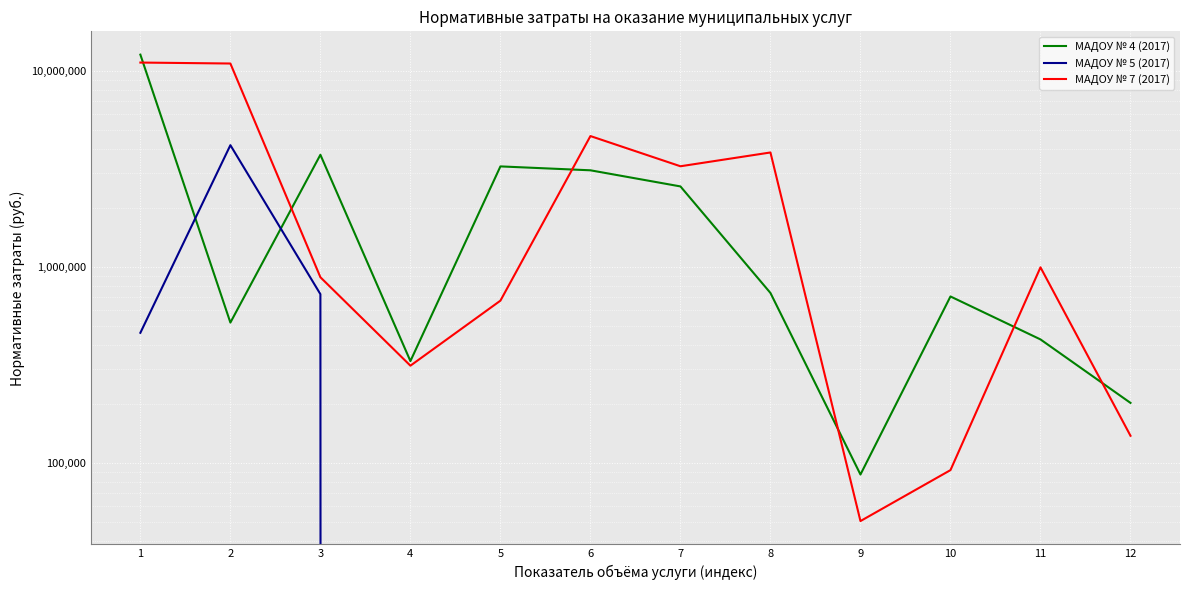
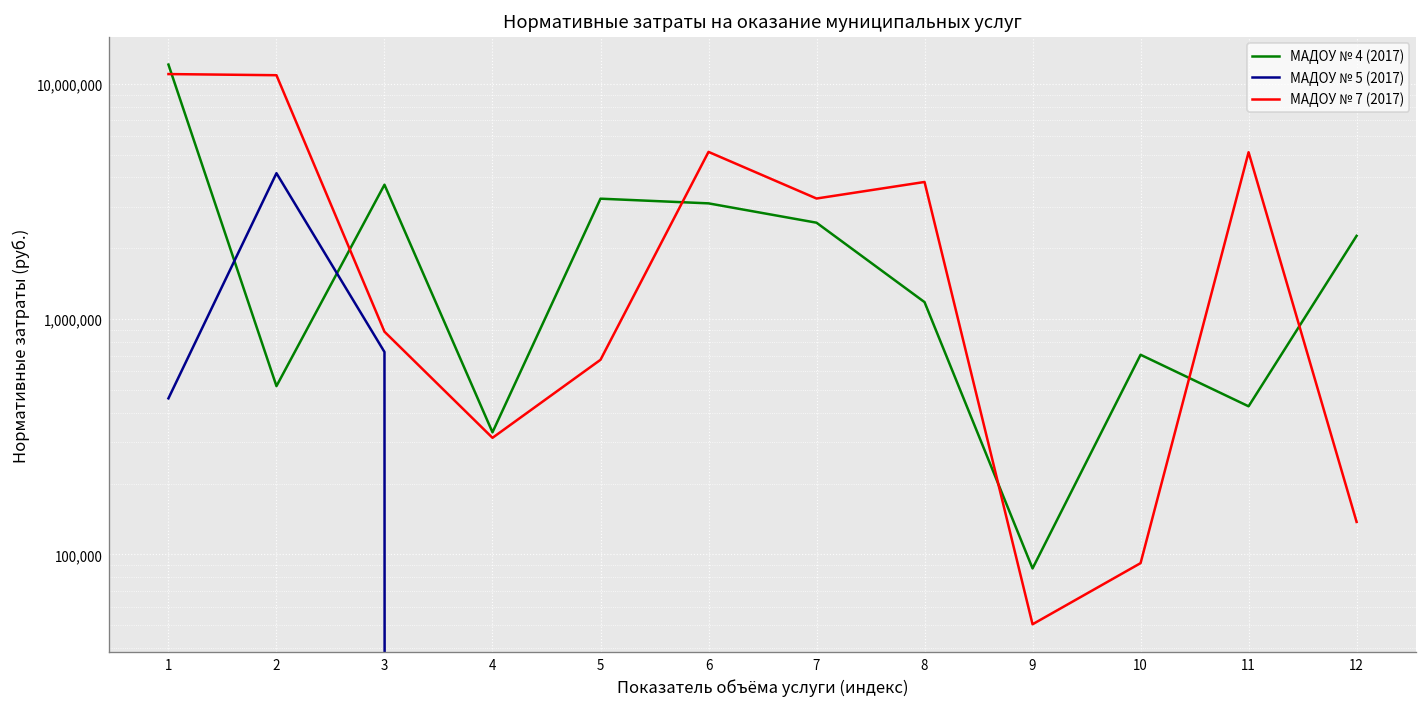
  {
    "МАДОУ № 4 (2017)": {
      "1": "12,000,000",
      "2": "520,000",
      "3": "3,700,000",
      "4": "330,000",
      "5": "3,300,000",
      "6": "3,100,000",
      "7": "2,600,000",
-     "8": "740,000",
+     "8": "1,200,000",
      "9": "90,000",
      "10": "710,000",
      "11": "430,000",
-     "12": "200,000"
+     "12": "2,300,000"
    },
    "МАДОУ № 5 (2017)": {
      "1": "460,000",
      "2": "4,200,000",
      "3": "720,000"
    },
    "МАДОУ № 7 (2017)": {
      "1": "11,000,000",
      "2": "11,000,000",
      "3": "900,000",
      "4": "310,000",
      "5": "670,000",
-     "6": "4,600,000",
+     "6": "5,100,000",
      "7": "3,300,000",
      "8": "3,800,000",
      "9": "50,000",
      "10": "90,000",
-     "11": "1,000,000",
+     "11": "5,100,000",
      "12": "140,000"
    }
  }
